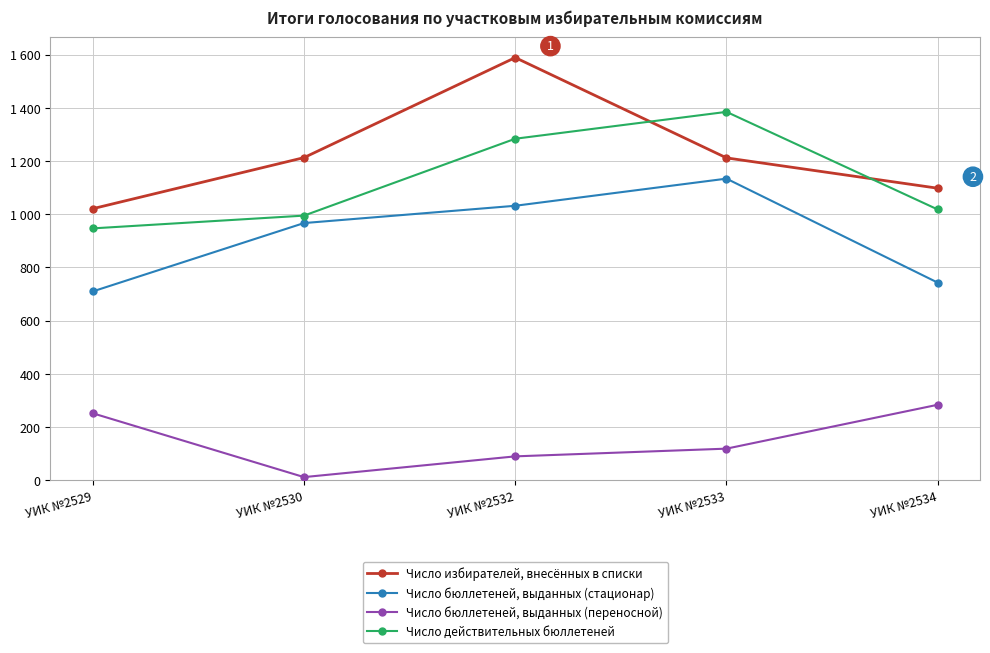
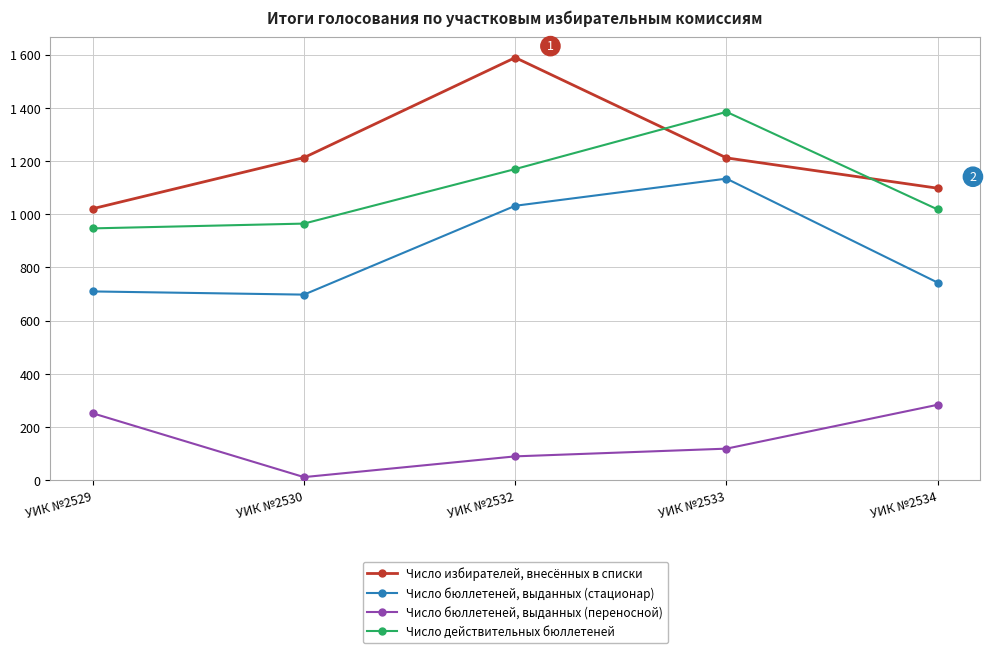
  {
    "Число избирателей, внесённых в списки": {
      "УИК №2529": 1020,
      "УИК №2530": 1210,
      "УИК №2532": 1590,
      "УИК №2533": 1210,
      "УИК №2534": 1100
    },
    "Число бюллетеней, выданных (стационар)": {
      "УИК №2529": 710,
-     "УИК №2530": 970,
+     "УИК №2530": 700,
      "УИК №2532": 1030,
      "УИК №2533": 1130,
      "УИК №2534": 740
    },
    "Число бюллетеней, выданных (переносной)": {
      "УИК №2529": 250,
      "УИК №2530": 10,
      "УИК №2532": 90,
      "УИК №2533": 120,
      "УИК №2534": 280
    },
    "Число действительных бюллетеней": {
      "УИК №2529": 950,
-     "УИК №2530": 1000,
-     "УИК №2532": 1280,
+     "УИК №2530": 970,
+     "УИК №2532": 1170,
      "УИК №2533": 1390,
      "УИК №2534": 1020
    }
  }
